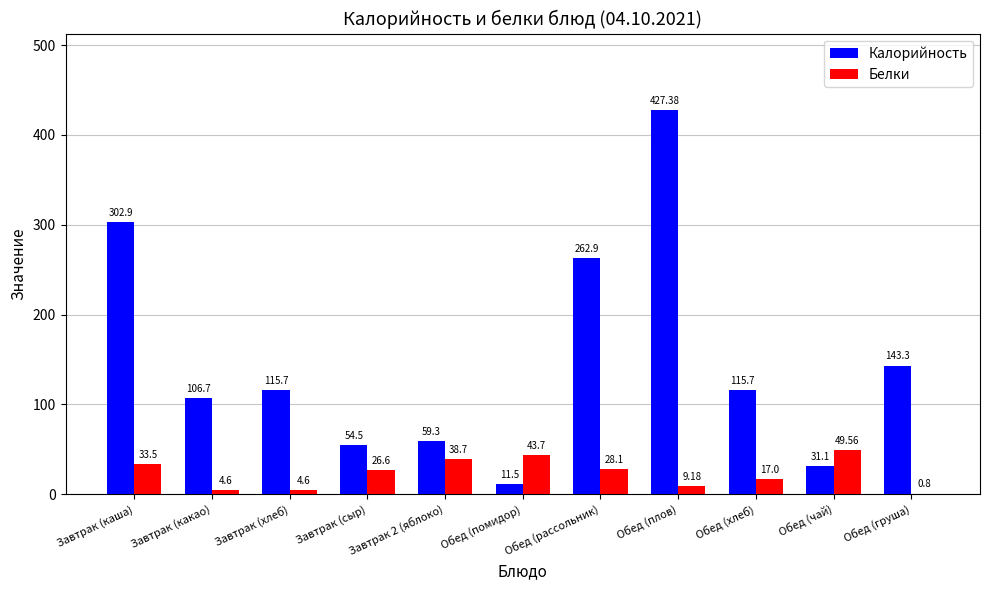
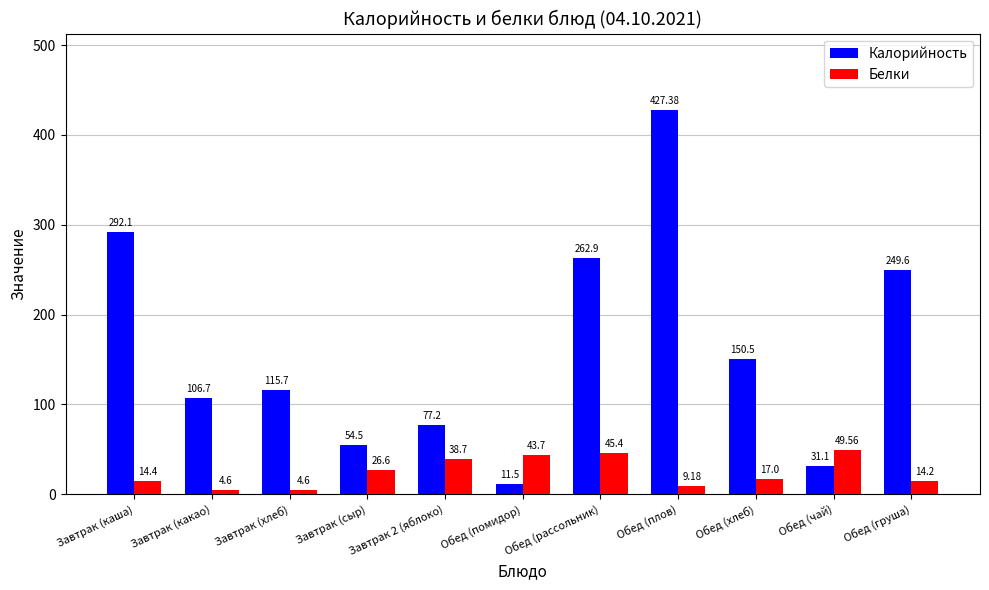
  {
    "Калорийность": {
-     "Завтрак (каша)": 302.9,
+     "Завтрак (каша)": 292.1,
      "Завтрак (какао)": 106.7,
      "Завтрак (хлеб)": 115.7,
      "Завтрак (сыр)": 54.5,
-     "Завтрак 2 (яблоко)": 59.3,
+     "Завтрак 2 (яблоко)": 77.2,
      "Обед (помидор)": 11.5,
      "Обед (рассольник)": 262.9,
      "Обед (плов)": 427.38,
-     "Обед (хлеб)": 115.7,
+     "Обед (хлеб)": 150.5,
      "Обед (чай)": 31.1,
-     "Обед (груша)": 143.3
+     "Обед (груша)": 249.6
    },
    "Белки": {
-     "Завтрак (каша)": 33.5,
+     "Завтрак (каша)": 14.4,
      "Завтрак (какао)": 4.6,
      "Завтрак (хлеб)": 4.6,
      "Завтрак (сыр)": 26.6,
      "Завтрак 2 (яблоко)": 38.7,
      "Обед (помидор)": 43.7,
-     "Обед (рассольник)": 28.1,
+     "Обед (рассольник)": 45.4,
      "Обед (плов)": 9.18,
      "Обед (хлеб)": 17.0,
      "Обед (чай)": 49.56,
-     "Обед (груша)": 0.8
+     "Обед (груша)": 14.2
    }
  }
